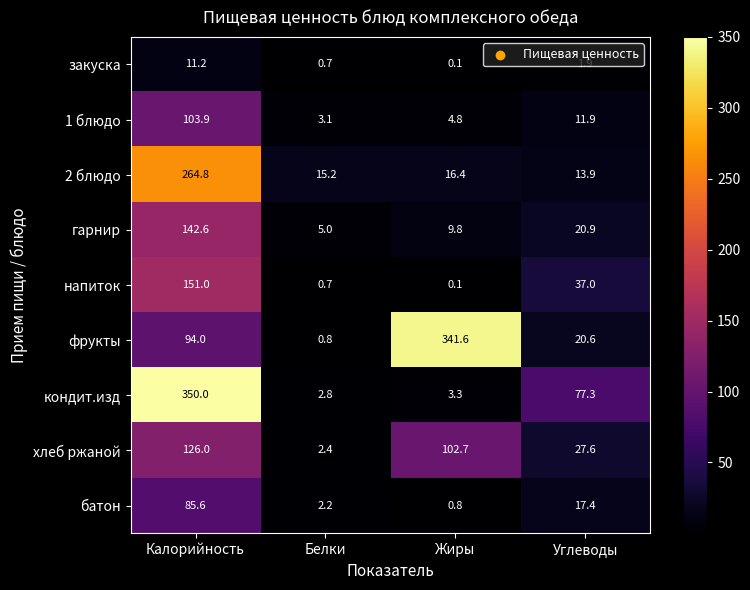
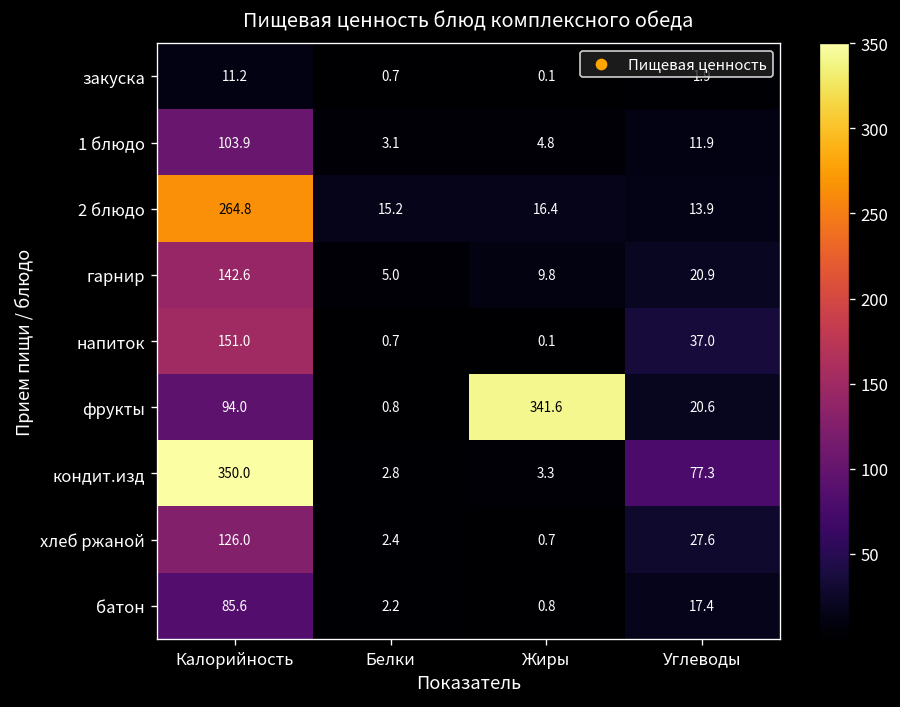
  {
    "закуска": {
      "Калорийность": 11.2,
      "Белки": 0.7,
      "Жиры": 0.1
    },
    "1 блюдо": {
      "Калорийность": 103.9,
      "Белки": 3.1,
      "Жиры": 4.8,
      "Углеводы": 11.9
    },
    "2 блюдо": {
      "Калорийность": 264.8,
      "Белки": 15.2,
      "Жиры": 16.4,
      "Углеводы": 13.9
    },
    "гарнир": {
      "Калорийность": 142.6,
      "Белки": 5.0,
      "Жиры": 9.8,
      "Углеводы": 20.9
    },
    "напиток": {
      "Калорийность": 151.0,
      "Белки": 0.7,
      "Жиры": 0.1,
      "Углеводы": 37.0
    },
    "фрукты": {
      "Калорийность": 94.0,
      "Белки": 0.8,
      "Жиры": 341.6,
      "Углеводы": 20.6
    },
    "кондит.изд": {
      "Калорийность": 350.0,
      "Белки": 2.8,
      "Жиры": 3.3,
      "Углеводы": 77.3
    },
    "хлеб ржаной": {
      "Калорийность": 126.0,
      "Белки": 2.4,
-     "Жиры": 102.7,
+     "Жиры": 0.7,
      "Углеводы": 27.6
    },
    "батон": {
      "Калорийность": 85.6,
      "Белки": 2.2,
      "Жиры": 0.8,
      "Углеводы": 17.4
    }
  }
